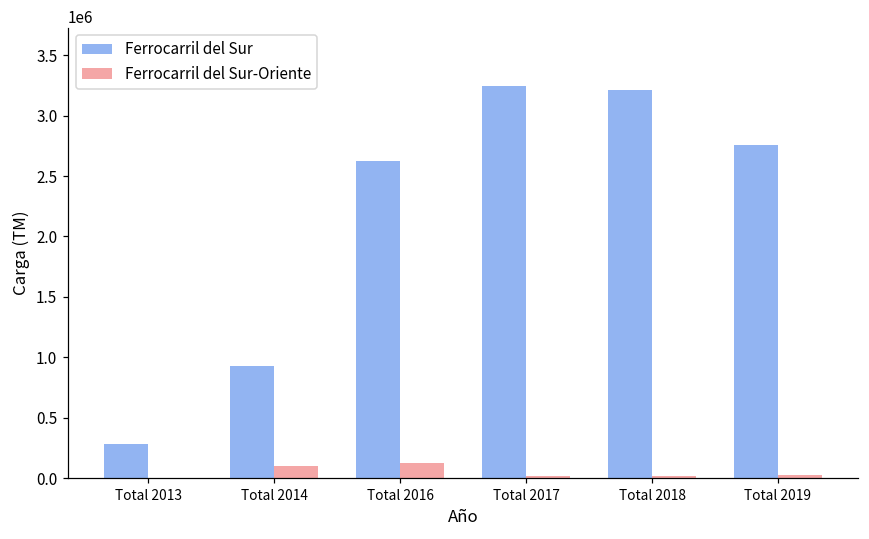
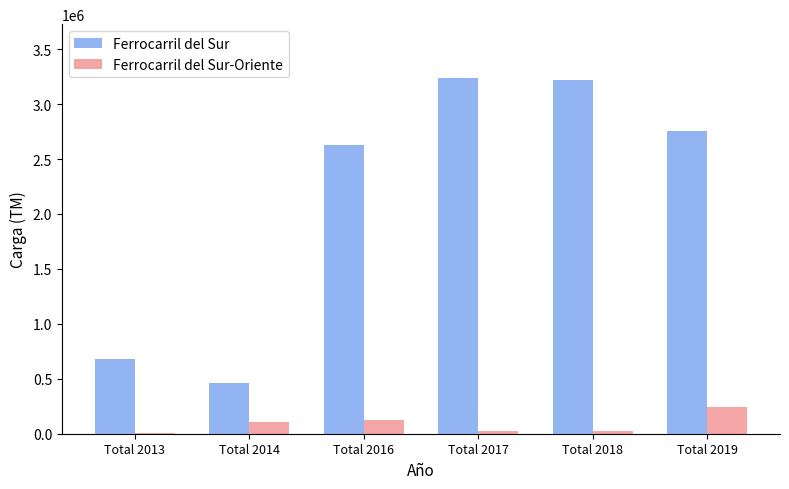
  {
    "Ferrocarril del Sur": {
-     "Total 2013": 280000,
-     "Total 2014": 930000,
+     "Total 2013": 680000,
+     "Total 2014": 460000,
      "Total 2016": 2630000,
      "Total 2017": 3240000,
      "Total 2018": 3220000,
      "Total 2019": 2760000
    },
    "Ferrocarril del Sur-Oriente": {
      "Total 2014": 100000,
      "Total 2016": 120000,
-     "Total 2019": 20000
+     "Total 2019": 240000
    }
  }
